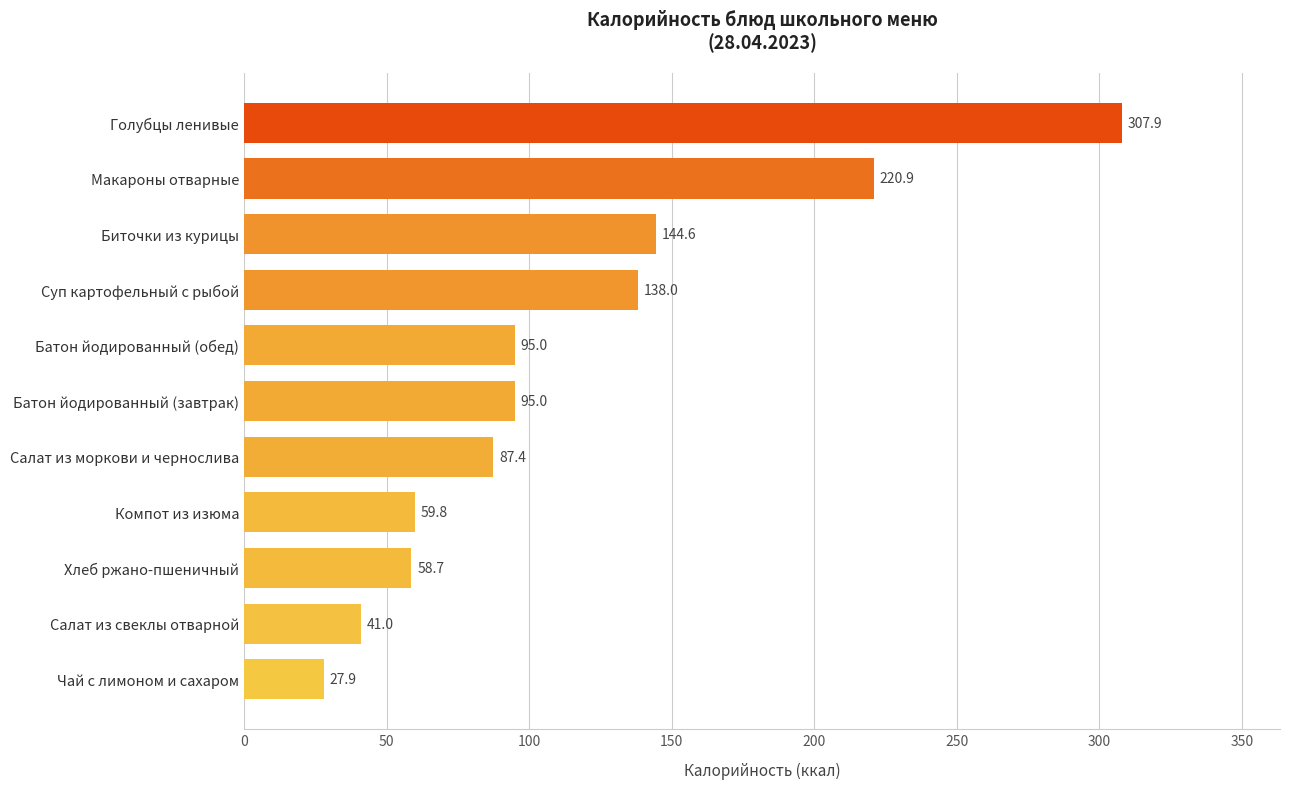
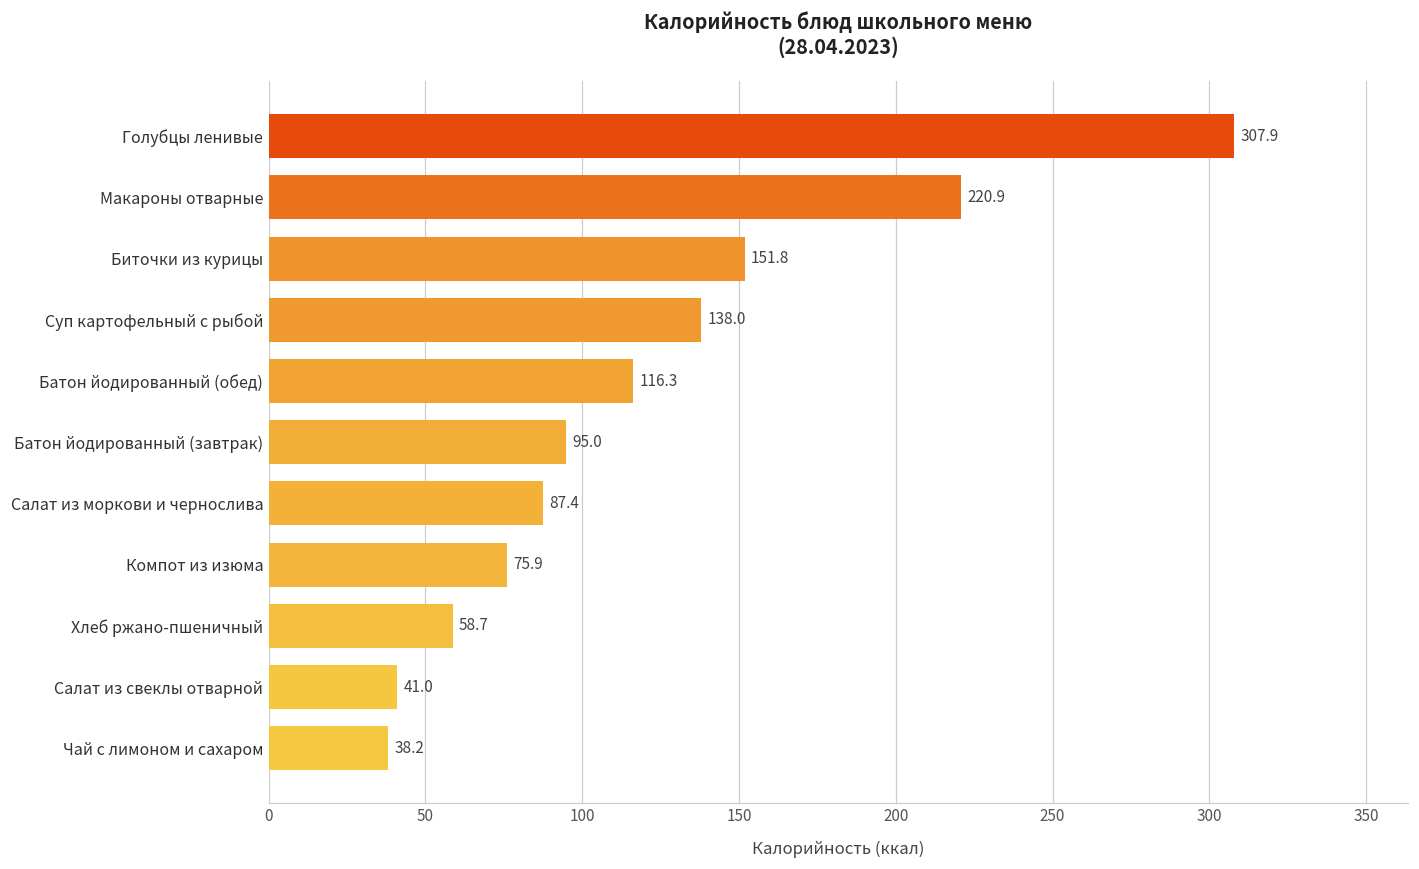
  {
    "Голубцы ленивые": 307.9,
    "Макароны отварные": 220.9,
-   "Биточки из курицы": 144.6,
+   "Биточки из курицы": 151.8,
    "Суп картофельный с рыбой": 138.0,
-   "Батон йодированный (обед)": 95.0,
+   "Батон йодированный (обед)": 116.3,
    "Батон йодированный (завтрак)": 95.0,
    "Салат из моркови и чернослива": 87.4,
-   "Компот из изюма": 59.8,
+   "Компот из изюма": 75.9,
    "Хлеб ржано-пшеничный": 58.7,
    "Салат из свеклы отварной": 41.0,
-   "Чай с лимоном и сахаром": 27.9
+   "Чай с лимоном и сахаром": 38.2
  }
